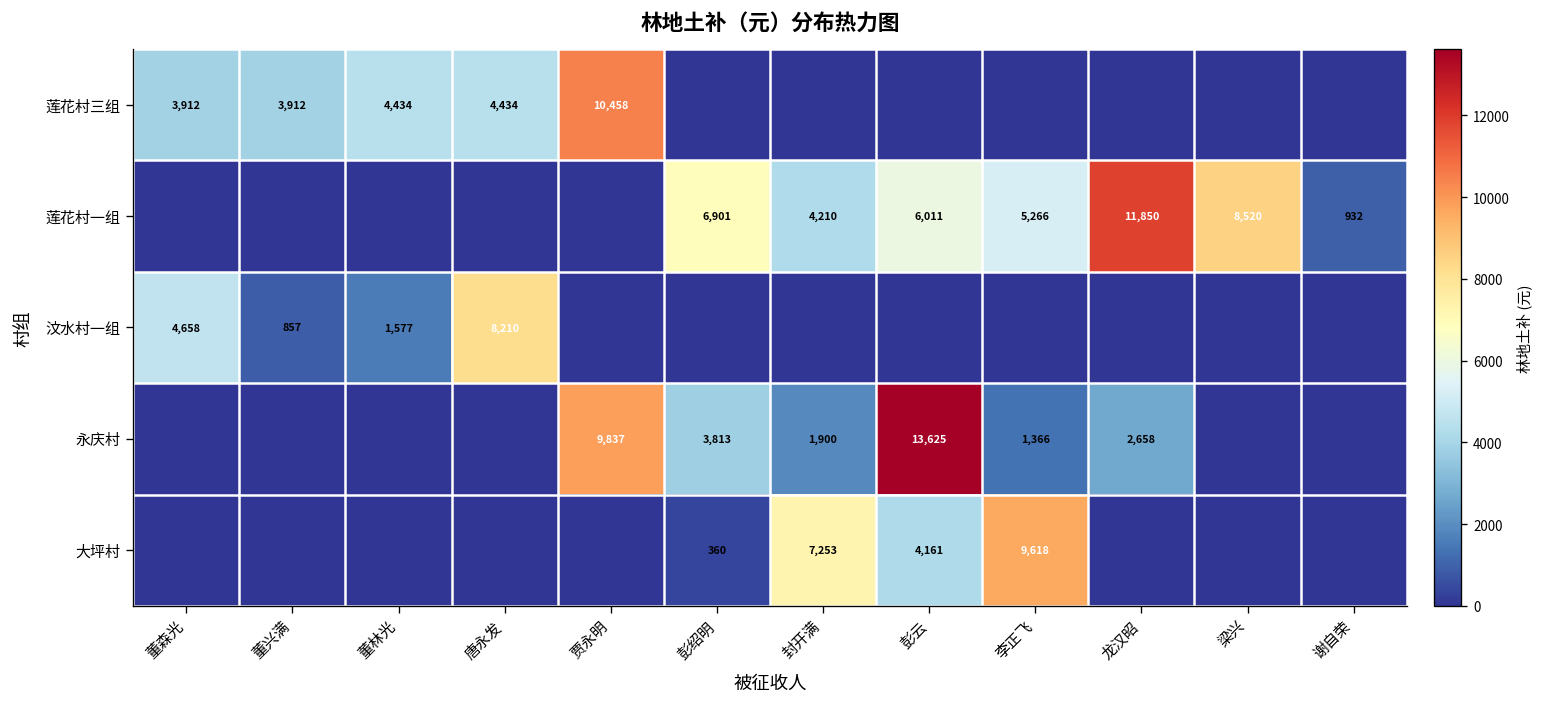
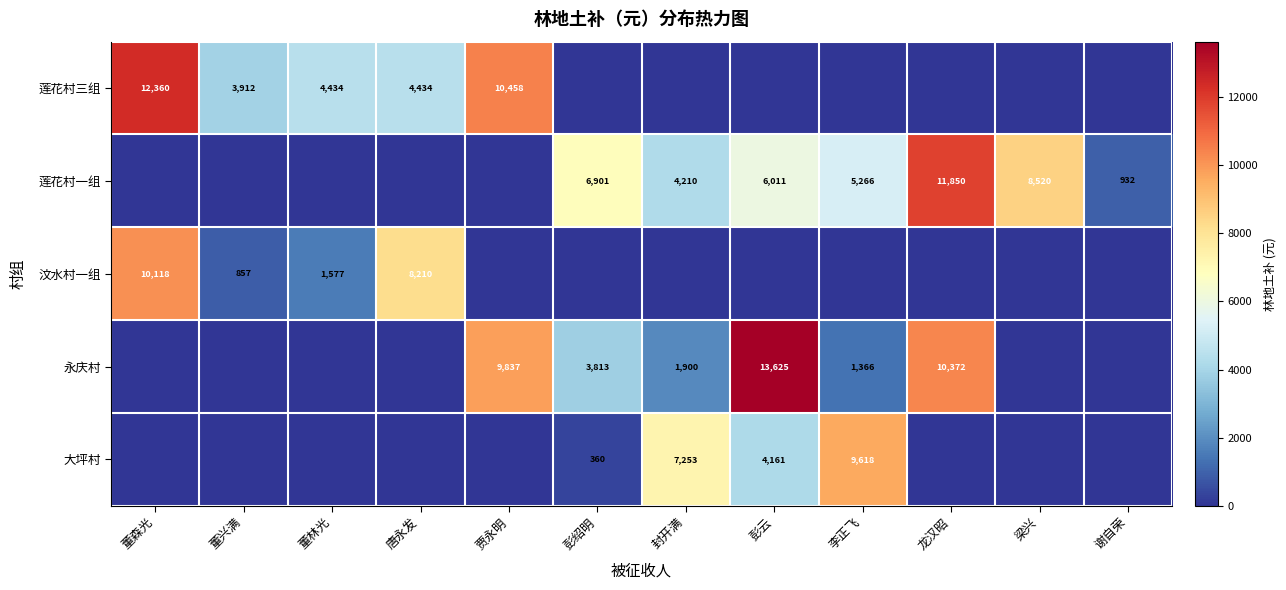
  {
    "莲花村三组": {
-     "董森光": "3,912",
+     "董森光": "12,360",
      "董兴满": "3,912",
      "董林光": "4,434",
      "唐永发": "4,434",
      "贾永明": "10,458"
    },
    "莲花村一组": {
      "彭绍明": "6,901",
      "封开满": "4,210",
      "彭云": "6,011",
      "李正飞": "5,266",
      "龙汉昭": "11,850",
      "梁兴": "8,520",
      "谢自荣": "932"
    },
    "汶水村一组": {
-     "董森光": "4,658",
+     "董森光": "10,118",
      "董兴满": "857",
      "董林光": "1,577",
      "唐永发": "8,210"
    },
    "永庆村": {
      "贾永明": "9,837",
      "彭绍明": "3,813",
      "封开满": "1,900",
      "彭云": "13,625",
      "李正飞": "1,366",
-     "龙汉昭": "2,658"
+     "龙汉昭": "10,372"
    },
    "大坪村": {
      "彭绍明": "360",
      "封开满": "7,253",
      "彭云": "4,161",
      "李正飞": "9,618"
    }
  }
